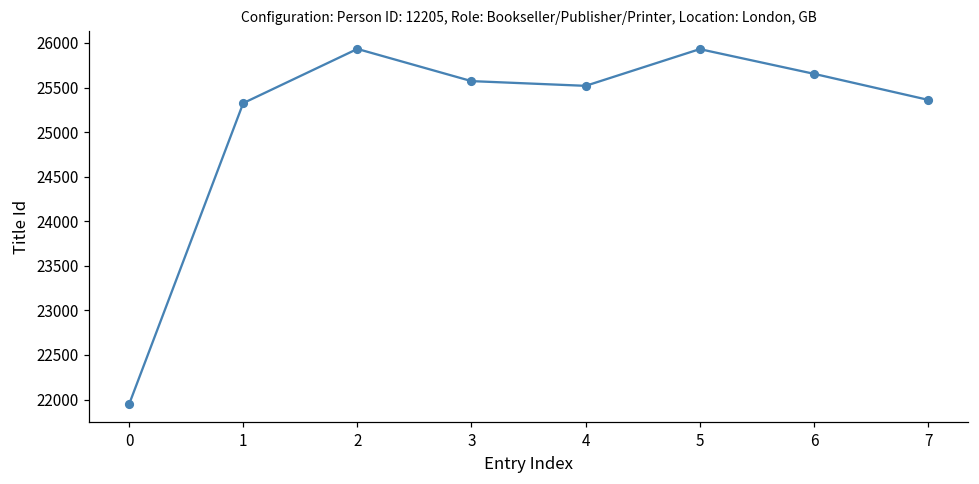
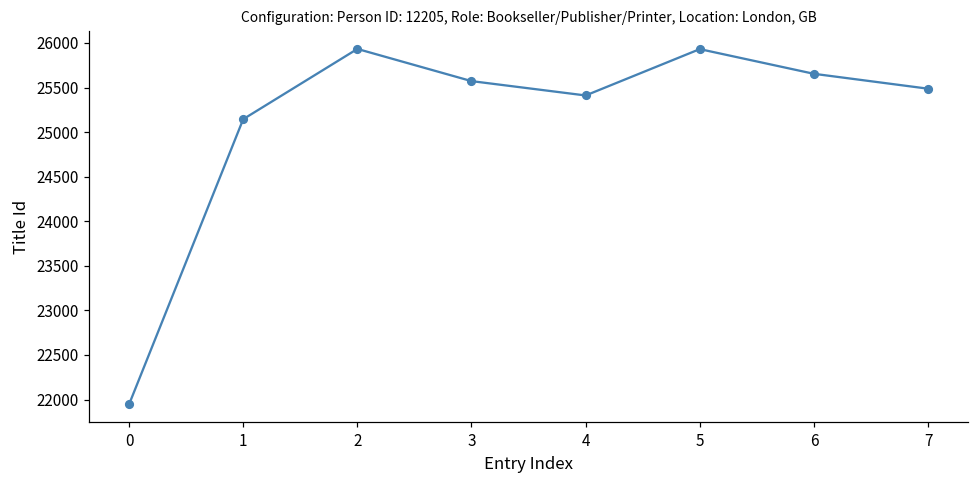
  {
    "0": 21900,
-   "1": 25300,
+   "1": 25100,
    "2": 25900,
    "3": 25600,
-   "4": 25500,
+   "4": 25400,
    "5": 25900,
    "6": 25700,
-   "7": 25400
+   "7": 25500
  }
